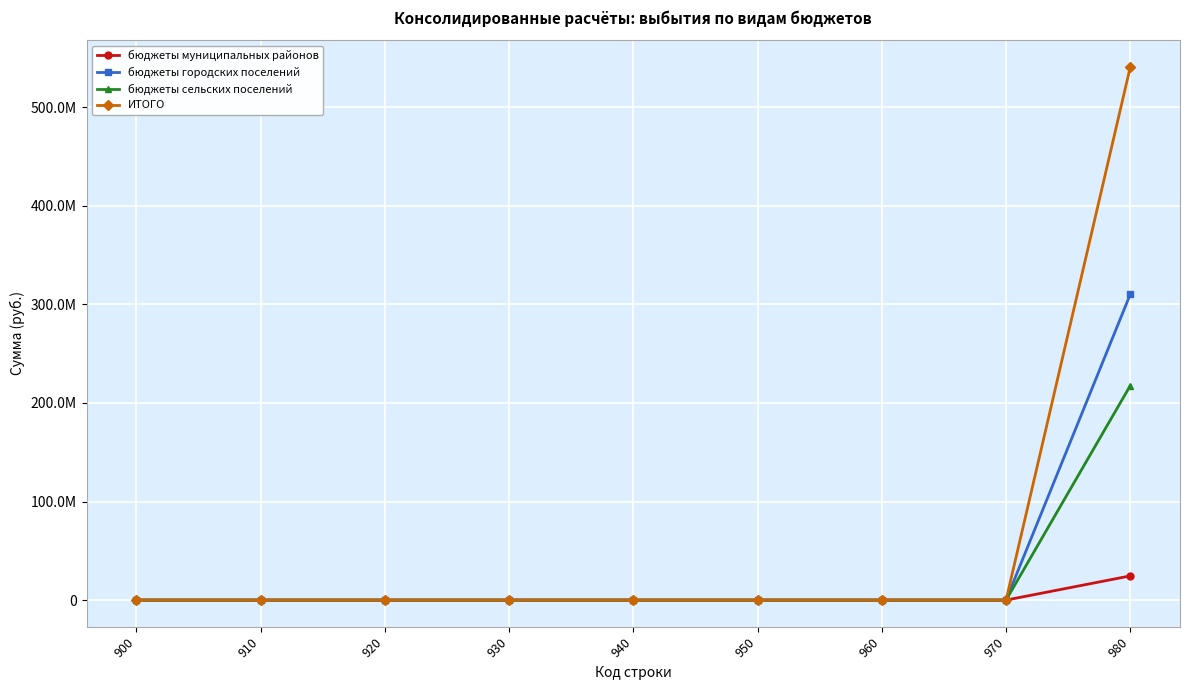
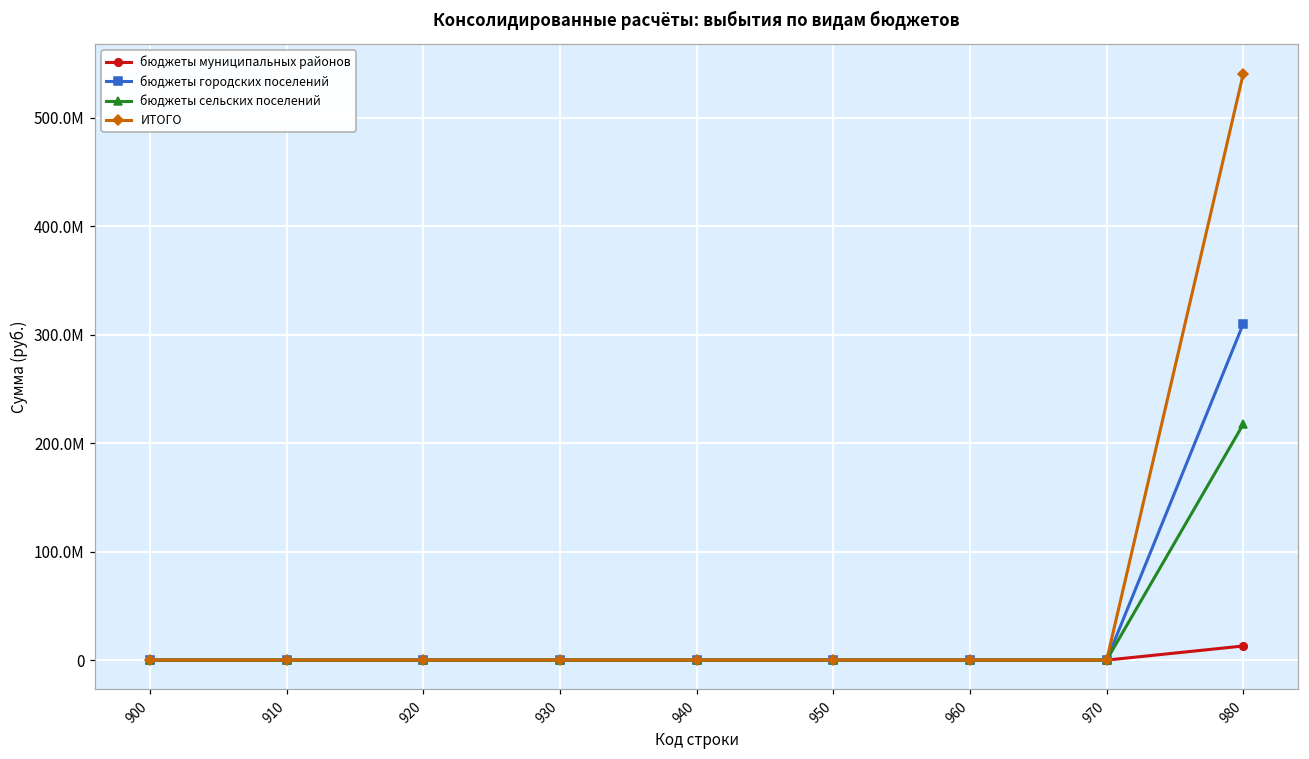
  {
    "бюджеты муниципальных районов": {
-     "980": 20000000
+     "980": 10000000
    },
    "бюджеты городских поселений": {
      "980": 310000000
    },
    "бюджеты сельских поселений": {
      "980": 220000000
    },
    "ИТОГО": {
      "980": 540000000
    }
  }
